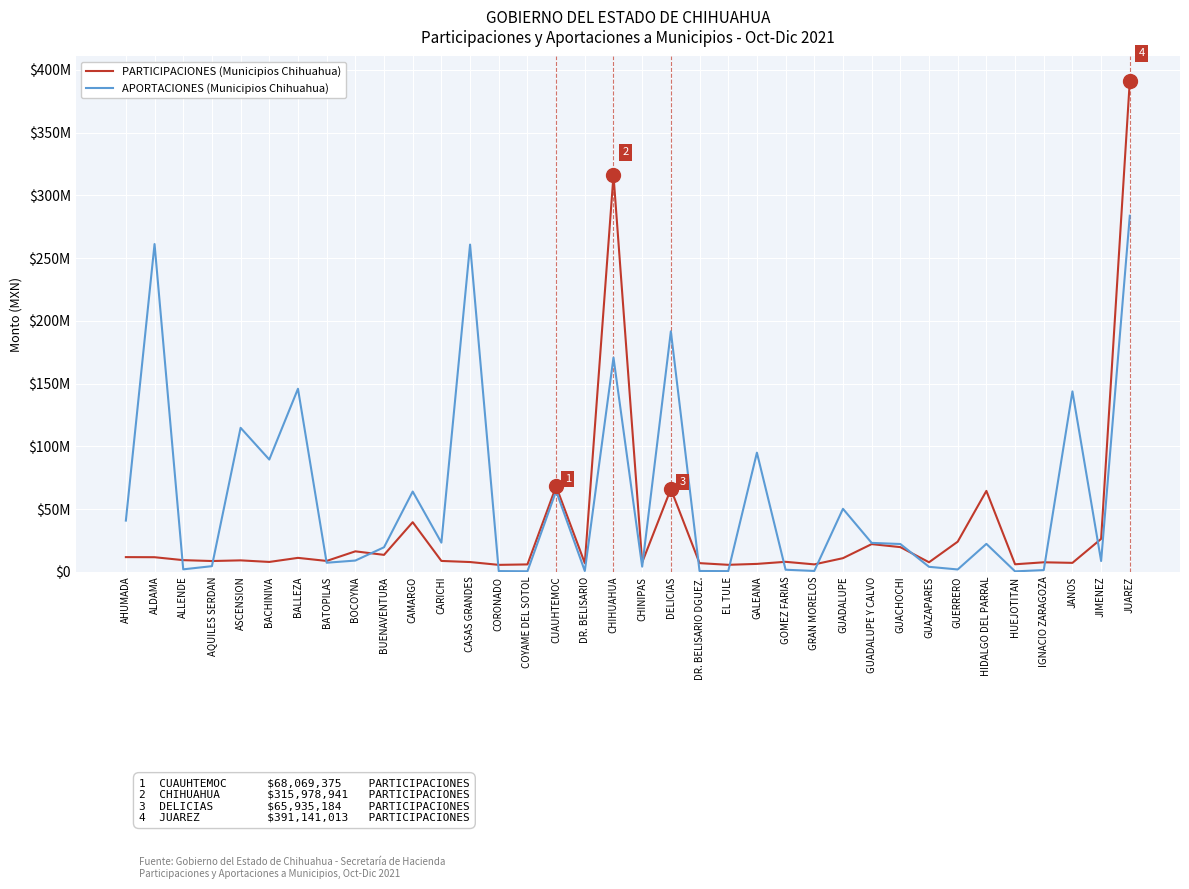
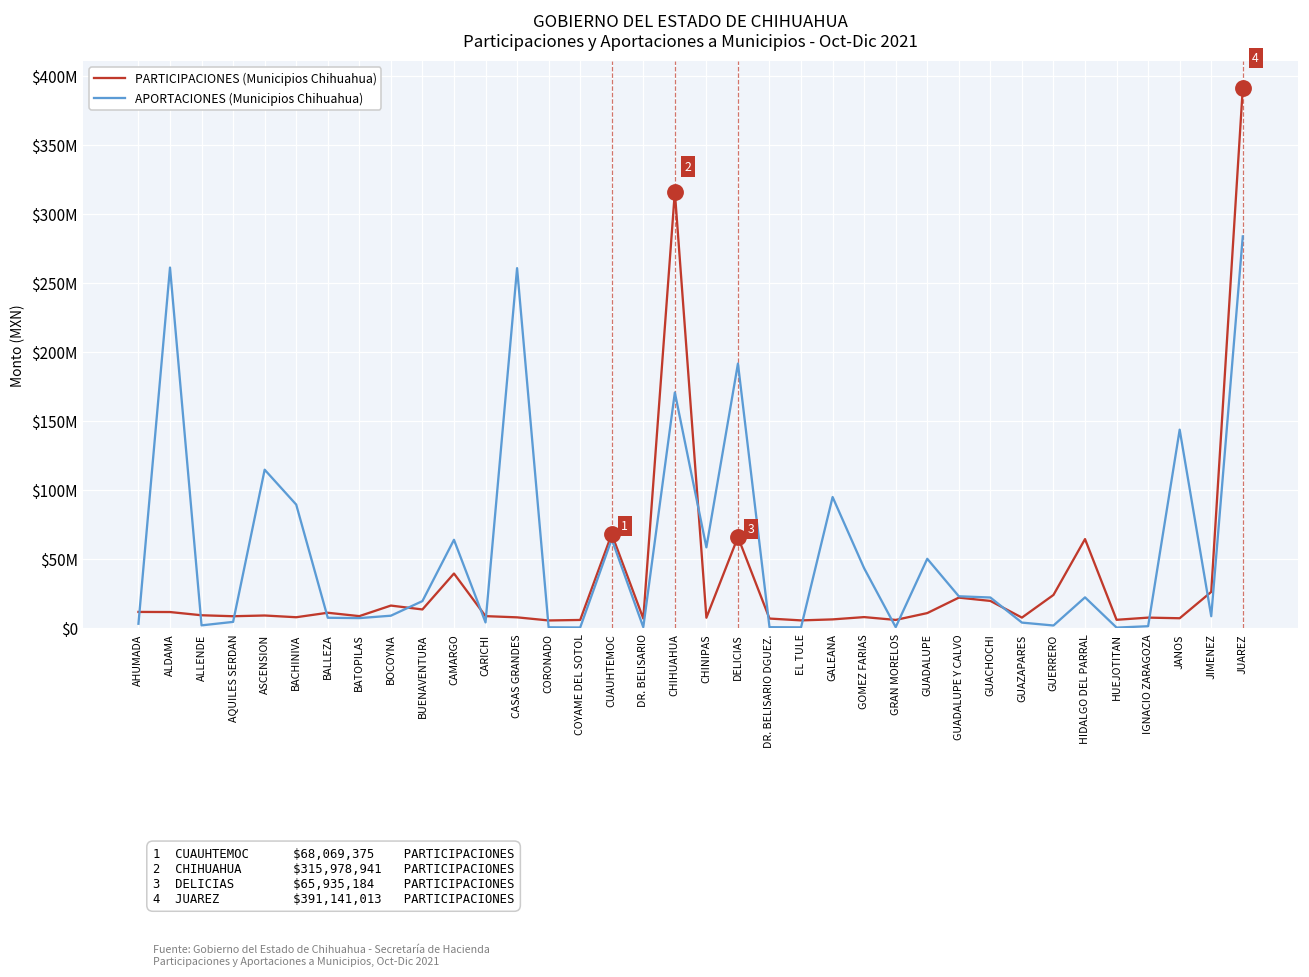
  {
    "APORTACIONES (Municipios Chihuahua)": {
-     "AHUMADA": "$41000000",
+     "AHUMADA": "$3000000",
      "ALDAMA": "$261000000",
      "ALLENDE": "$2000000",
      "AQUILES SERDAN": "$4000000",
      "ASCENSION": "$115000000",
      "BACHINIVA": "$89000000",
-     "BALLEZA": "$146000000",
+     "BALLEZA": "$7000000",
      "BOCOYNA": "$9000000",
      "BUENAVENTURA": "$19000000",
      "CAMARGO": "$64000000",
-     "CARICHI": "$23000000",
+     "CARICHI": "$4000000",
      "CASAS GRANDES": "$261000000",
      "CORONADO": "$1000000",
      "COYAME DEL SOTOL": "$0",
      "CUAUHTEMOC": "$64000000",
      "DR. BELISARIO": "$1000000",
      "CHIHUAHUA": "$171000000",
-     "CHINIPAS": "$4000000",
+     "CHINIPAS": "$58000000",
      "DELICIAS": "$192000000",
      "DR. BELISARIO DGUEZ.": "$1000000",
      "EL TULE": "$0",
      "GALEANA": "$95000000",
-     "GOMEZ FARIAS": "$2000000",
+     "GOMEZ FARIAS": "$43000000",
      "GRAN MORELOS": "$1000000",
      "GUADALUPE": "$50000000",
      "GUACHOCHI": "$22000000",
      "GUAZAPARES": "$4000000",
      "GUERRERO": "$2000000",
      "HIDALGO DEL PARRAL": "$22000000",
      "HUEJOTITAN": "$0",
      "IGNACIO ZARAGOZA": "$1000000",
      "JANOS": "$144000000",
      "JIMENEZ": "$9000000",
      "JUAREZ": "$284000000"
    }
  }
